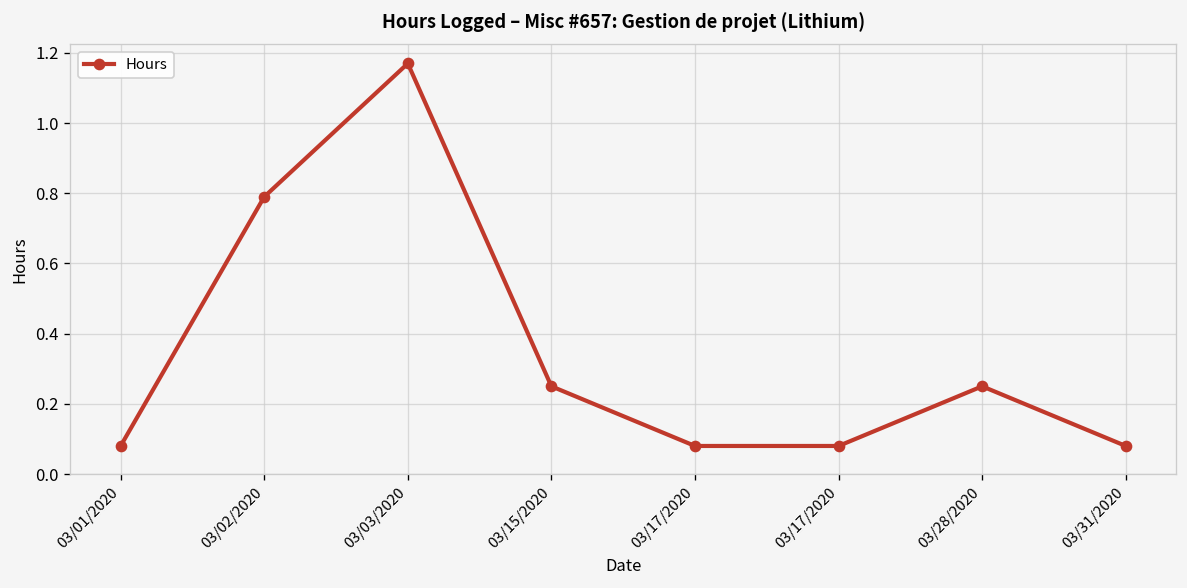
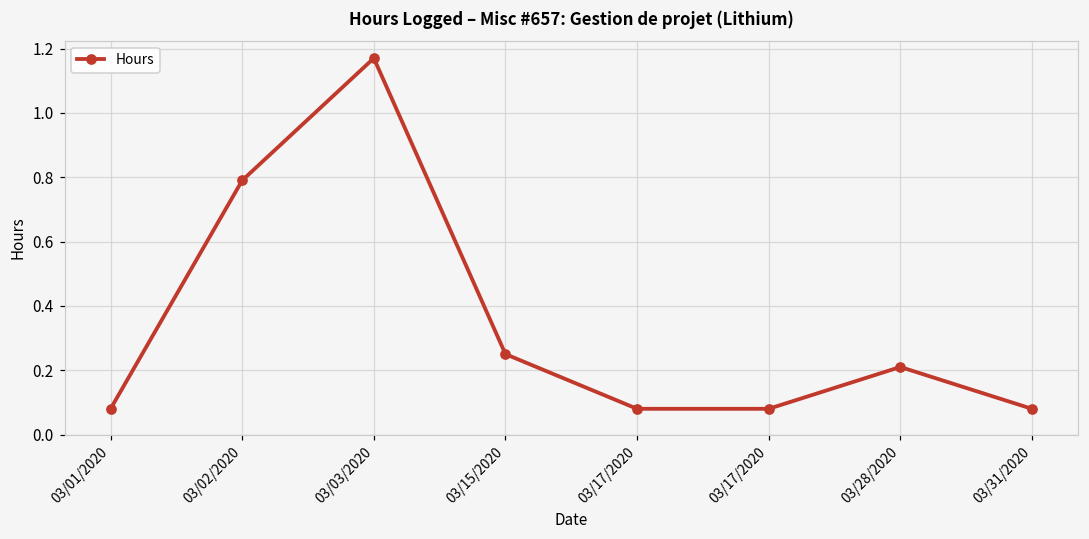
  {
    "03/01/2020": 0.08,
    "03/02/2020": 0.79,
    "03/03/2020": 1.17,
    "03/15/2020": 0.25,
-   "03/28/2020": 0.25,
+   "03/28/2020": 0.21,
    "03/31/2020": 0.08
  }
